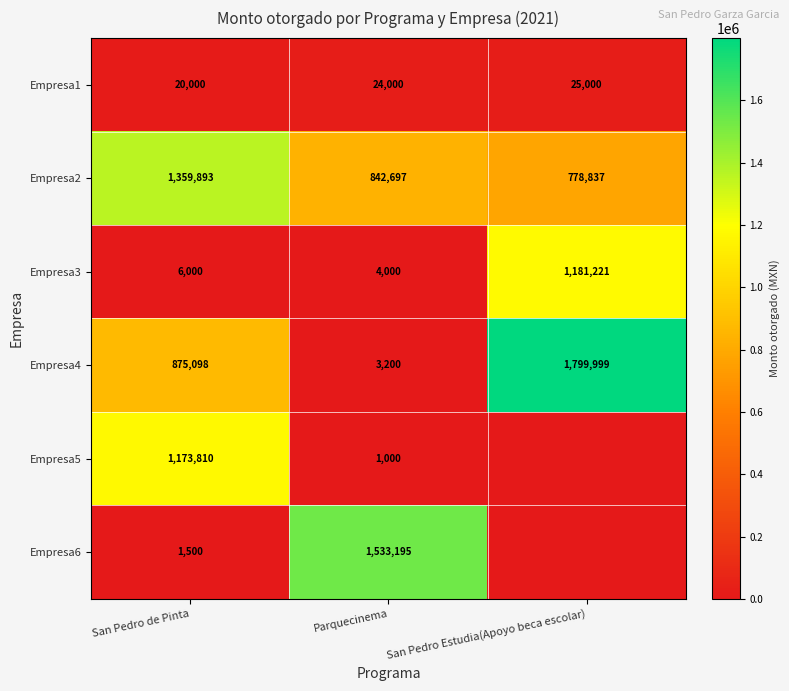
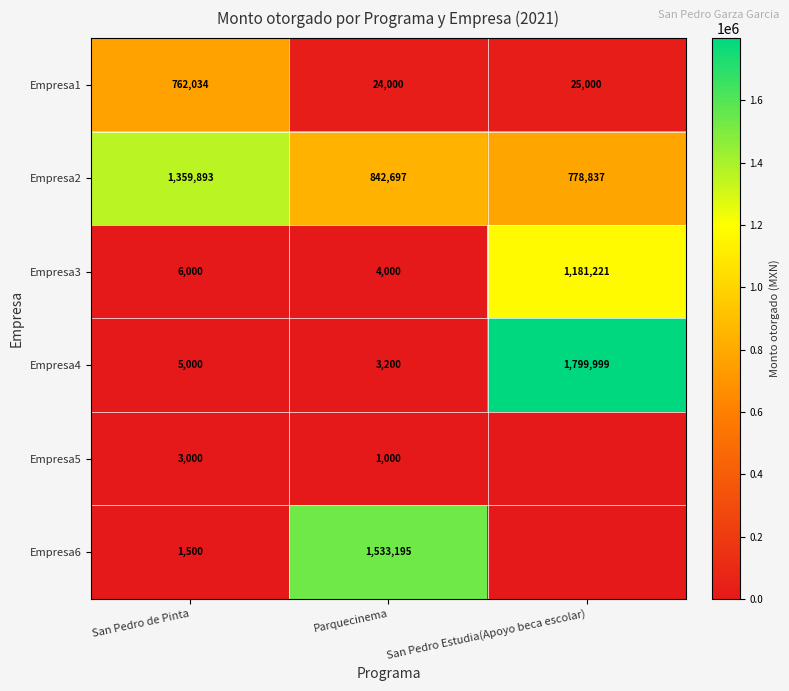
  {
    "Empresa1": {
-     "San Pedro de Pinta": "20,000",
+     "San Pedro de Pinta": "762,034",
      "Parquecinema": "24,000",
      "San Pedro Estudia(Apoyo beca escolar)": "25,000"
    },
    "Empresa2": {
      "San Pedro de Pinta": "1,359,893",
      "Parquecinema": "842,697",
      "San Pedro Estudia(Apoyo beca escolar)": "778,837"
    },
    "Empresa3": {
      "San Pedro de Pinta": "6,000",
      "Parquecinema": "4,000",
      "San Pedro Estudia(Apoyo beca escolar)": "1,181,221"
    },
    "Empresa4": {
-     "San Pedro de Pinta": "875,098",
+     "San Pedro de Pinta": "5,000",
      "Parquecinema": "3,200",
      "San Pedro Estudia(Apoyo beca escolar)": "1,799,999"
    },
    "Empresa5": {
-     "San Pedro de Pinta": "1,173,810",
+     "San Pedro de Pinta": "3,000",
      "Parquecinema": "1,000"
    },
    "Empresa6": {
      "San Pedro de Pinta": "1,500",
      "Parquecinema": "1,533,195"
    }
  }
